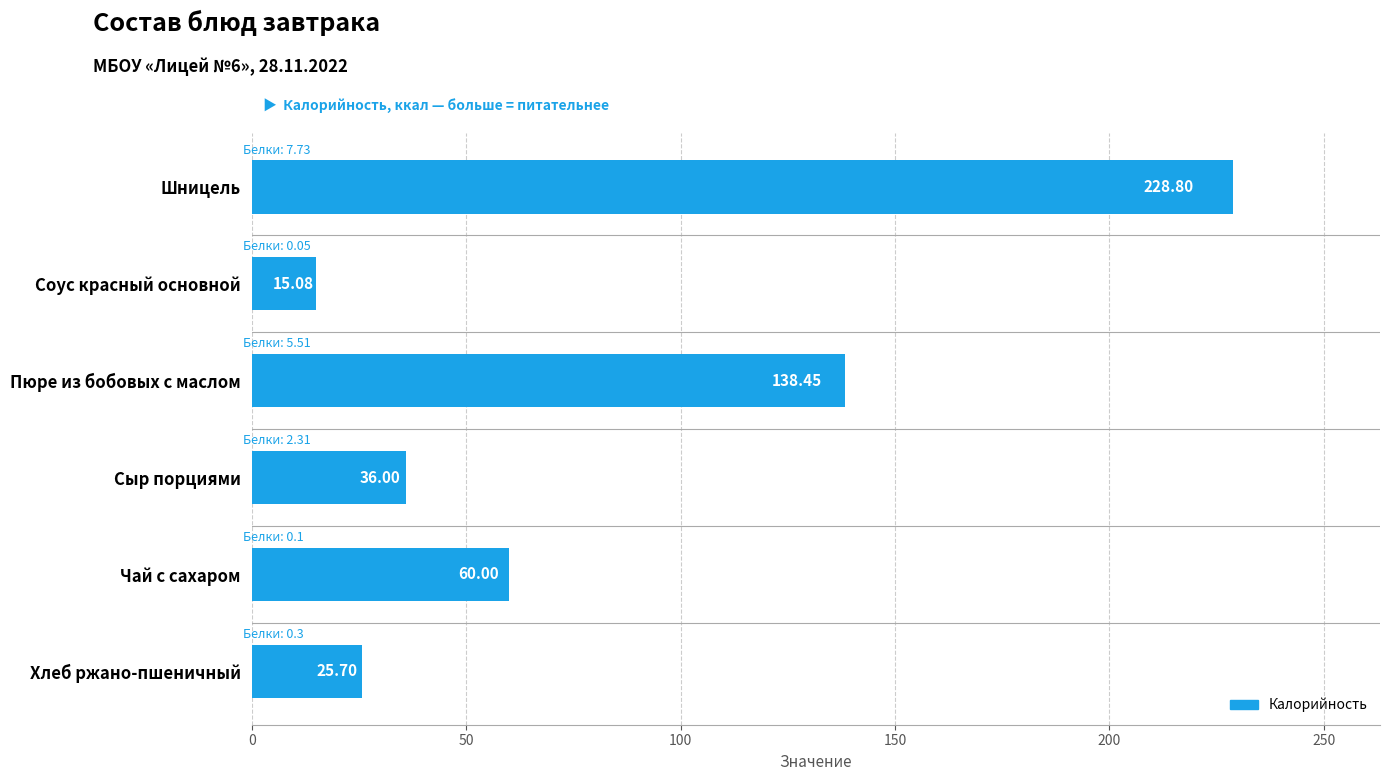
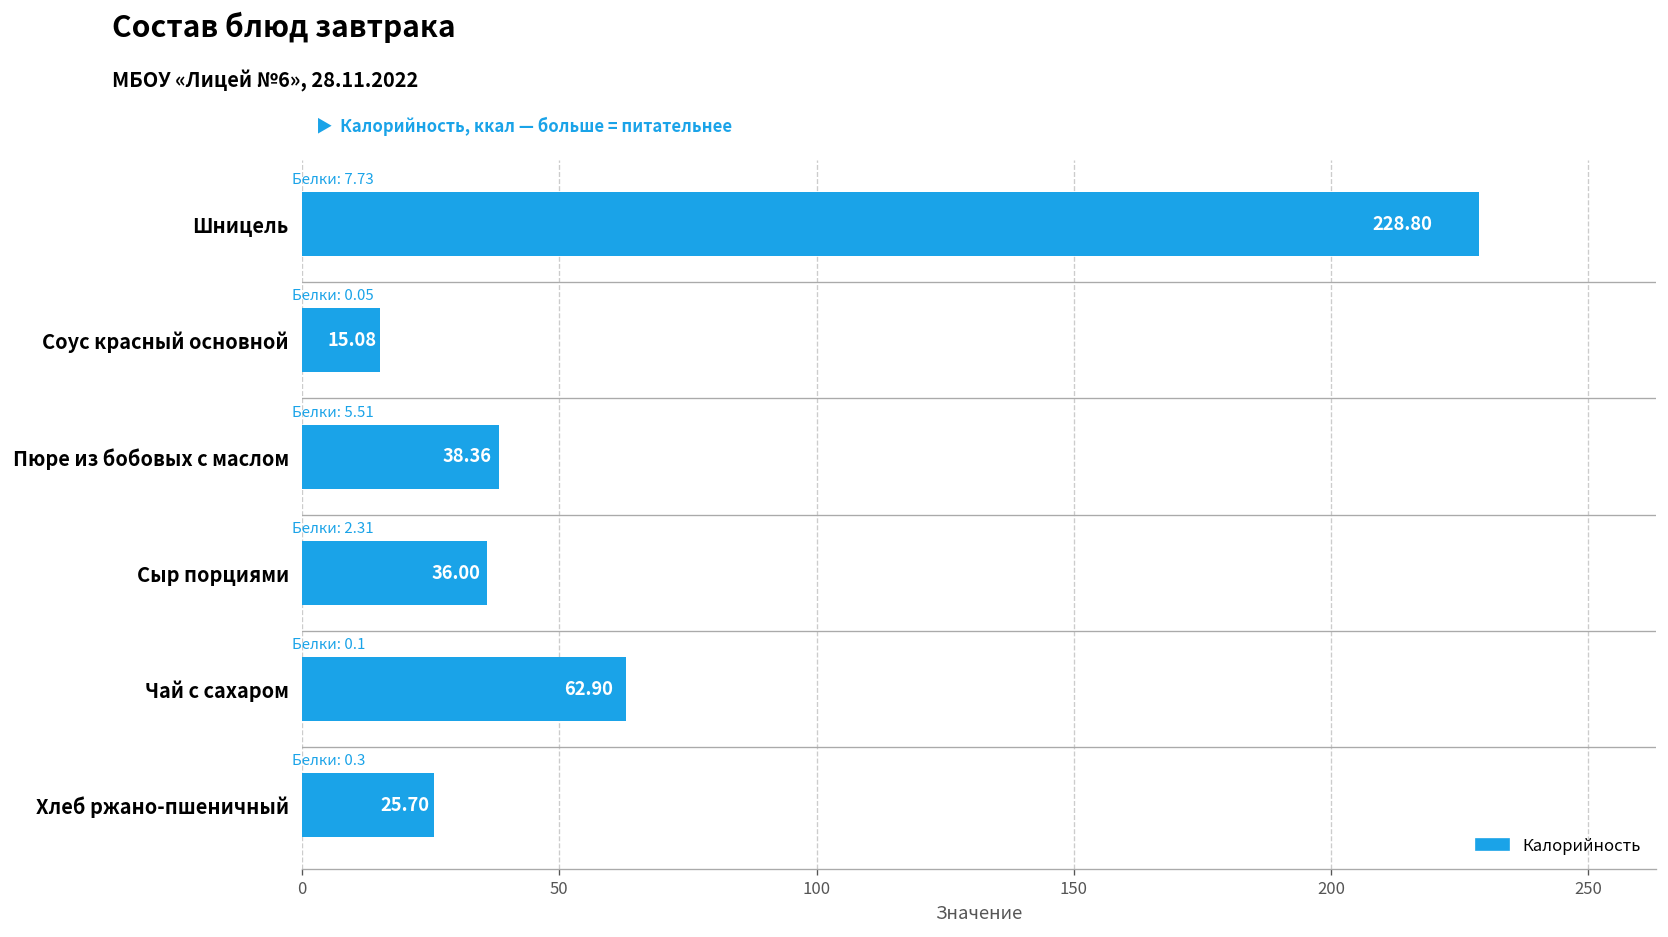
  {
    "Шницель": 228.80,
    "Соус красный основной": 15.08,
-   "Пюре из бобовых с маслом": 138.45,
+   "Пюре из бобовых с маслом": 38.36,
    "Сыр порциями": 36.00,
-   "Чай с сахаром": 60.00,
+   "Чай с сахаром": 62.90,
    "Хлеб ржано-пшеничный": 25.70
  }
